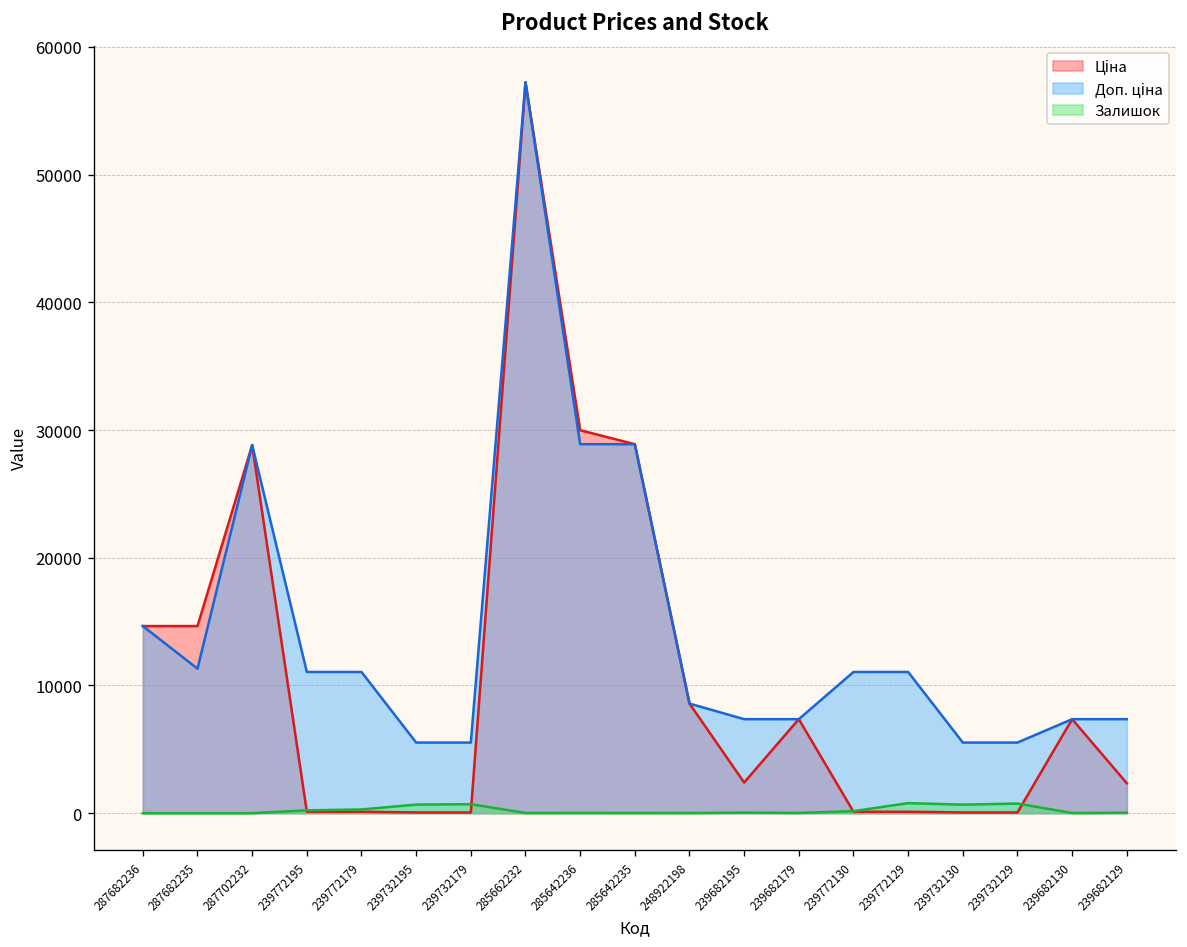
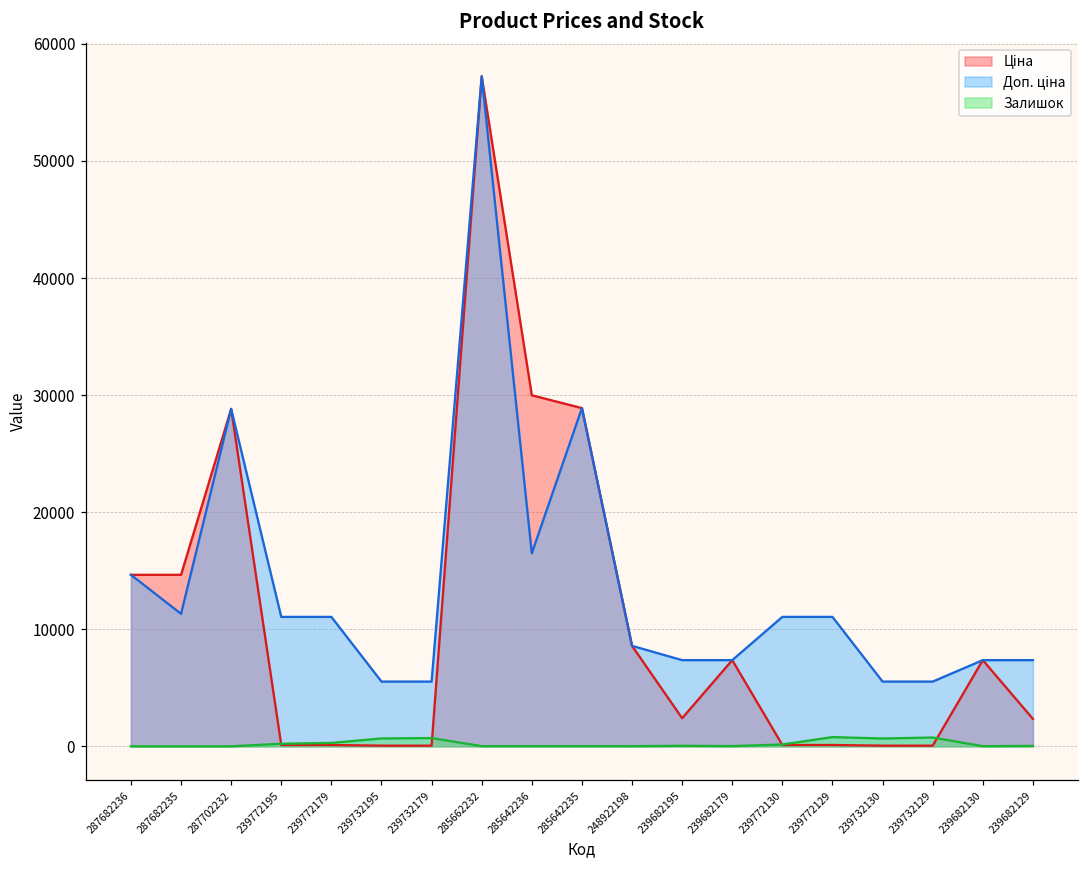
  {
    "Ціна": {
      "287682235": 14600,
      "239732195": 100,
      "239732179": 100,
      "285642236": 30000,
      "239682195": 2400,
      "239772129": 100,
      "239732130": 100,
      "239732129": 100,
      "239682129": 2300
    },
    "Доп. ціна": {
      "287682235": 11300,
      "239772195": 11100,
      "239772179": 11100,
      "239732195": 5500,
      "239732179": 5500,
-     "285642236": 28900,
+     "285642236": 16500,
      "239682195": 7400,
      "239772130": 11100,
      "239772129": 11100,
      "239732130": 5500,
      "239732129": 5500,
      "239682129": 7400
    },
    "Залишок": {
      "287682236": 0,
      "287682235": 0,
      "287702232": 0,
      "239732195": 700,
      "239732179": 700,
      "285662232": 0,
      "285642236": 0,
      "285642235": 0,
      "248922198": 0,
      "239682195": 0,
      "239682179": 0,
      "239772129": 800,
      "239732130": 700,
      "239732129": 800,
      "239682130": 0,
      "239682129": 0
    }
  }
